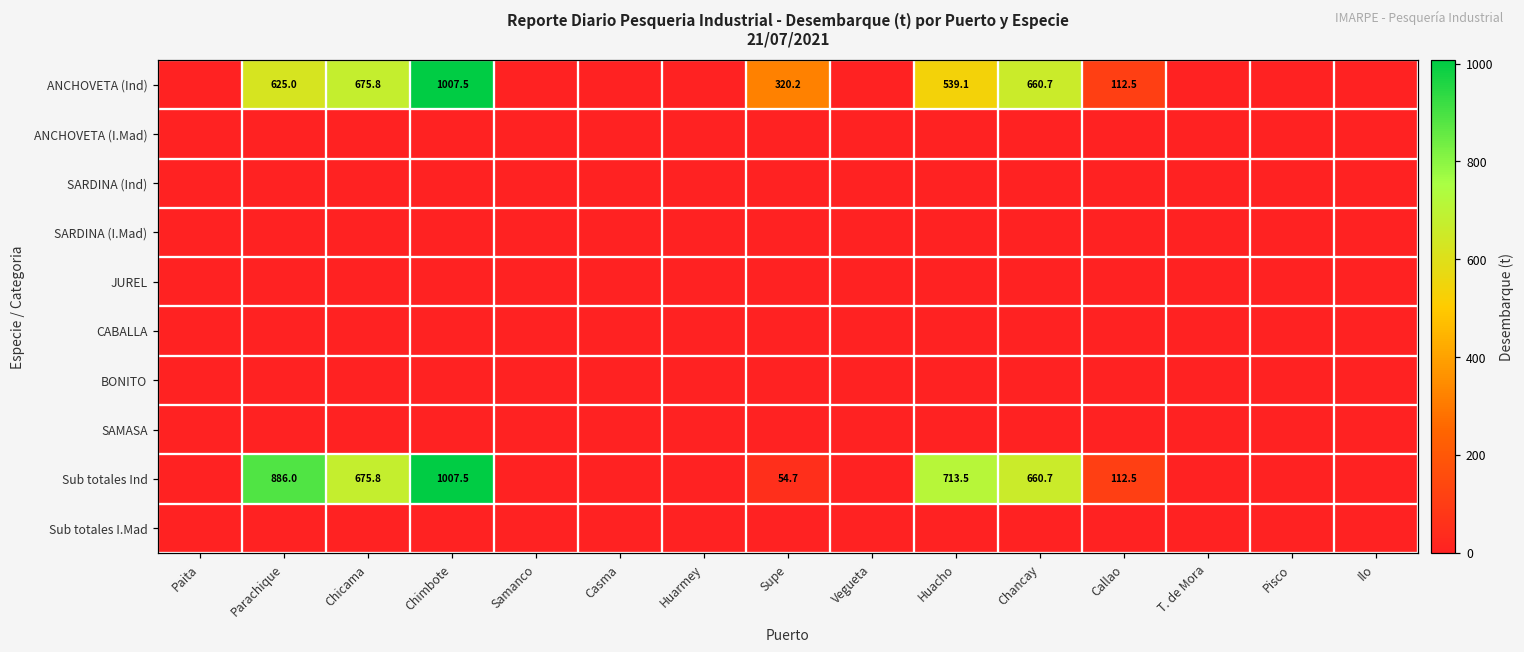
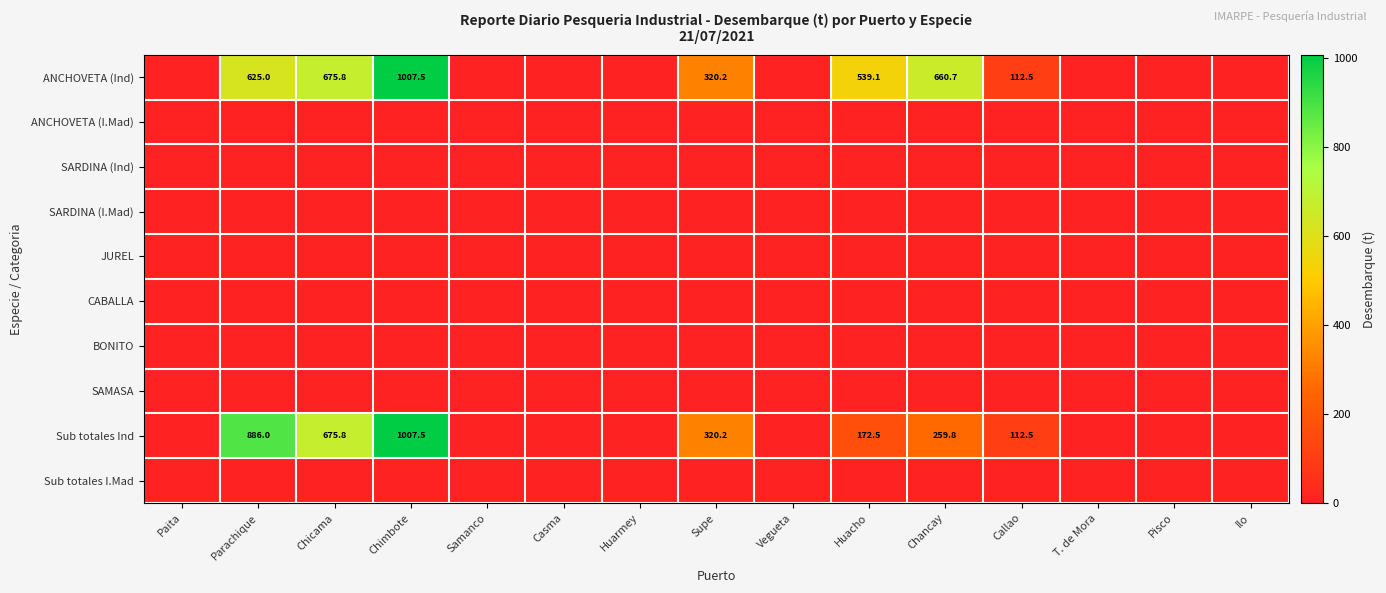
  {
    "ANCHOVETA (Ind)": {
      "Parachique": 625.0,
      "Chicama": 675.8,
      "Chimbote": 1007.5,
      "Supe": 320.2,
      "Huacho": 539.1,
      "Chancay": 660.7,
      "Callao": 112.5
    },
    "Sub totales Ind": {
      "Parachique": 886.0,
      "Chicama": 675.8,
      "Chimbote": 1007.5,
-     "Supe": 54.7,
-     "Huacho": 713.5,
-     "Chancay": 660.7,
+     "Supe": 320.2,
+     "Huacho": 172.5,
+     "Chancay": 259.8,
      "Callao": 112.5
    }
  }
